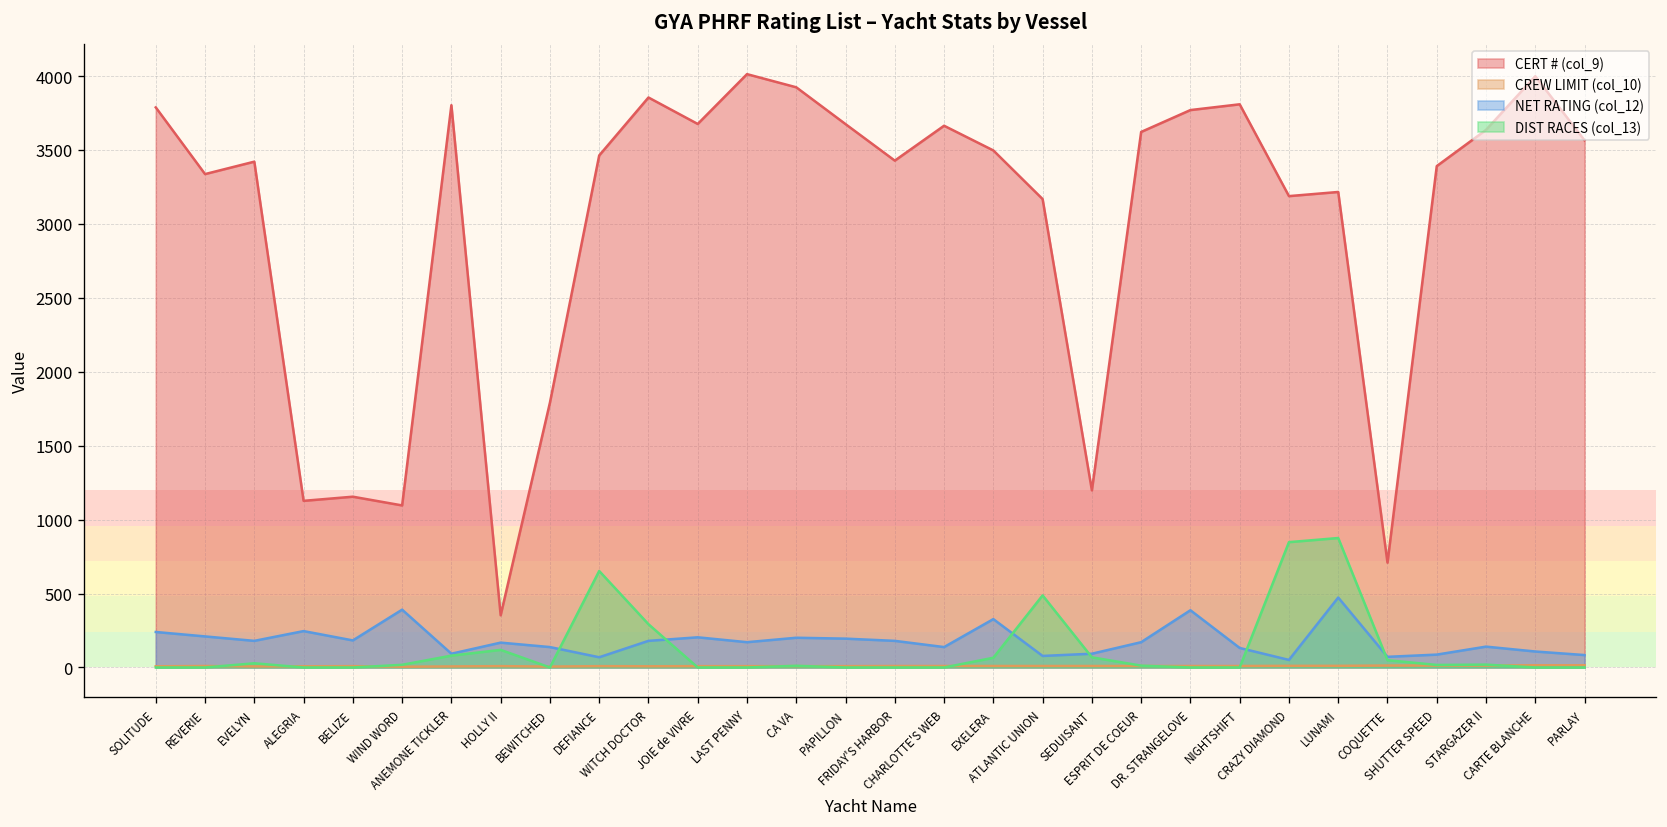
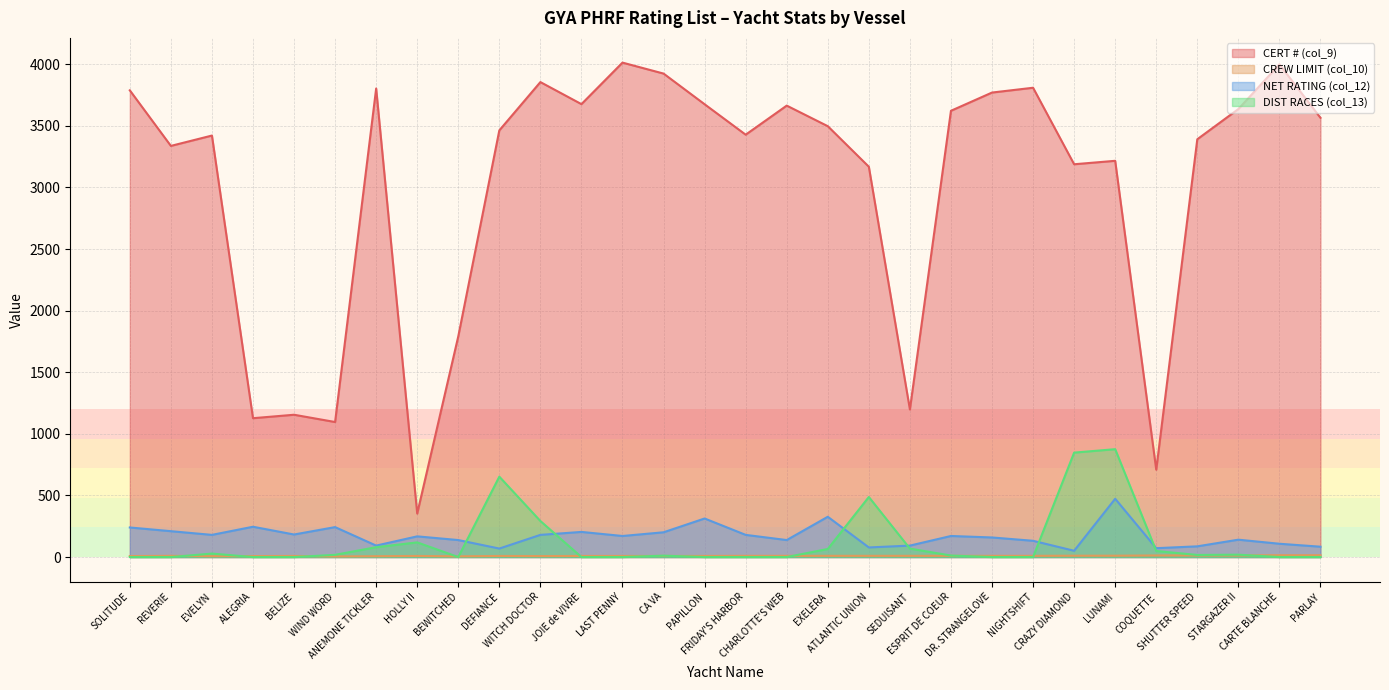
  {
    "NET RATING (col_12)": {
      "SOLITUDE": 240,
      "REVERIE": 210,
      "EVELYN": 180,
      "ALEGRIA": 250,
      "BELIZE": 180,
-     "WIND WORD": 390,
+     "WIND WORD": 240,
      "HOLLY II": 170,
      "BEWITCHED": 140,
      "DEFIANCE": 70,
      "WITCH DOCTOR": 180,
      "JOIE de VIVRE": 200,
      "LAST PENNY": 170,
      "CA VA": 200,
-     "PAPILLON": 200,
+     "PAPILLON": 310,
      "FRIDAY'S HARBOR": 180,
      "CHARLOTTE'S WEB": 140,
      "EXELERA": 330,
      "ATLANTIC UNION": 80,
      "SEDUISANT": 90,
      "ESPRIT DE COEUR": 170,
-     "DR. STRANGELOVE": 390,
+     "DR. STRANGELOVE": 160,
      "NIGHTSHIFT": 130,
      "CRAZY DIAMOND": 50,
      "LUNAMI": 470,
      "COQUETTE": 70,
      "SHUTTER SPEED": 90,
      "STARGAZER II": 140,
      "CARTE BLANCHE": 110,
      "PARLAY": 80
    },
    "DIST RACES (col_13)": {
      "EVELYN": 30,
      "HOLLY II": 120,
      "DEFIANCE": 650,
      "WITCH DOCTOR": 290,
      "EXELERA": 70,
      "ATLANTIC UNION": 490,
      "SEDUISANT": 70,
      "CRAZY DIAMOND": 850,
      "LUNAMI": 880,
      "COQUETTE": 50
    }
  }
